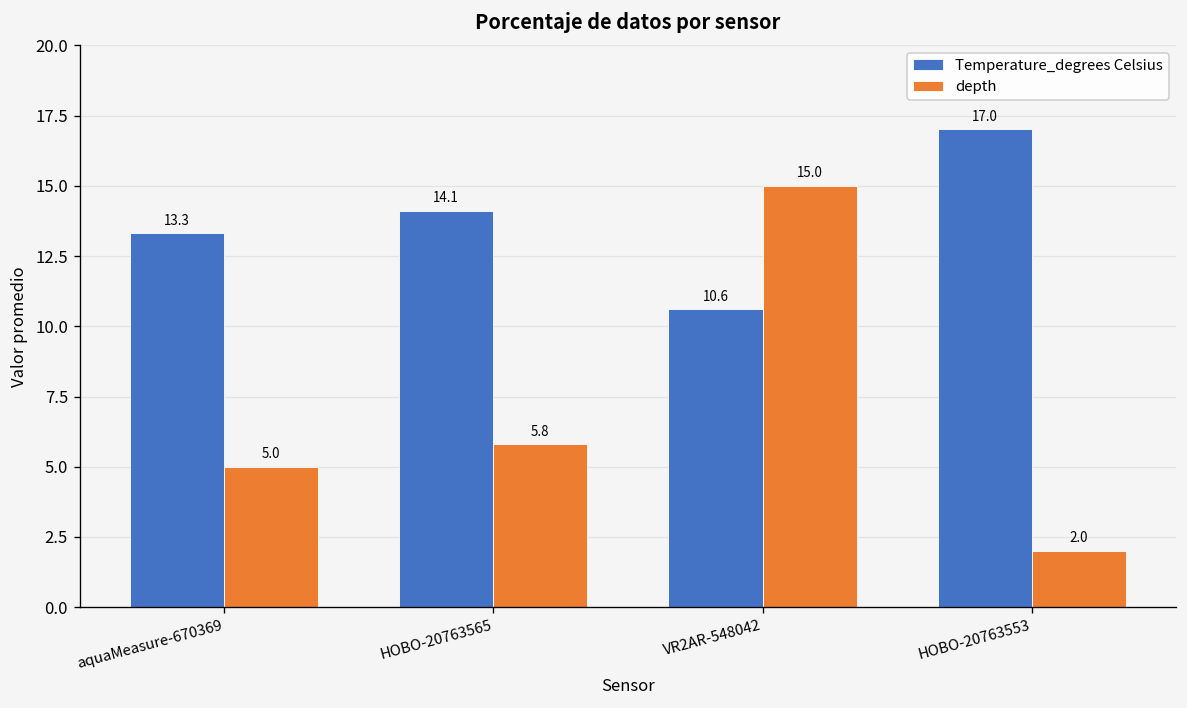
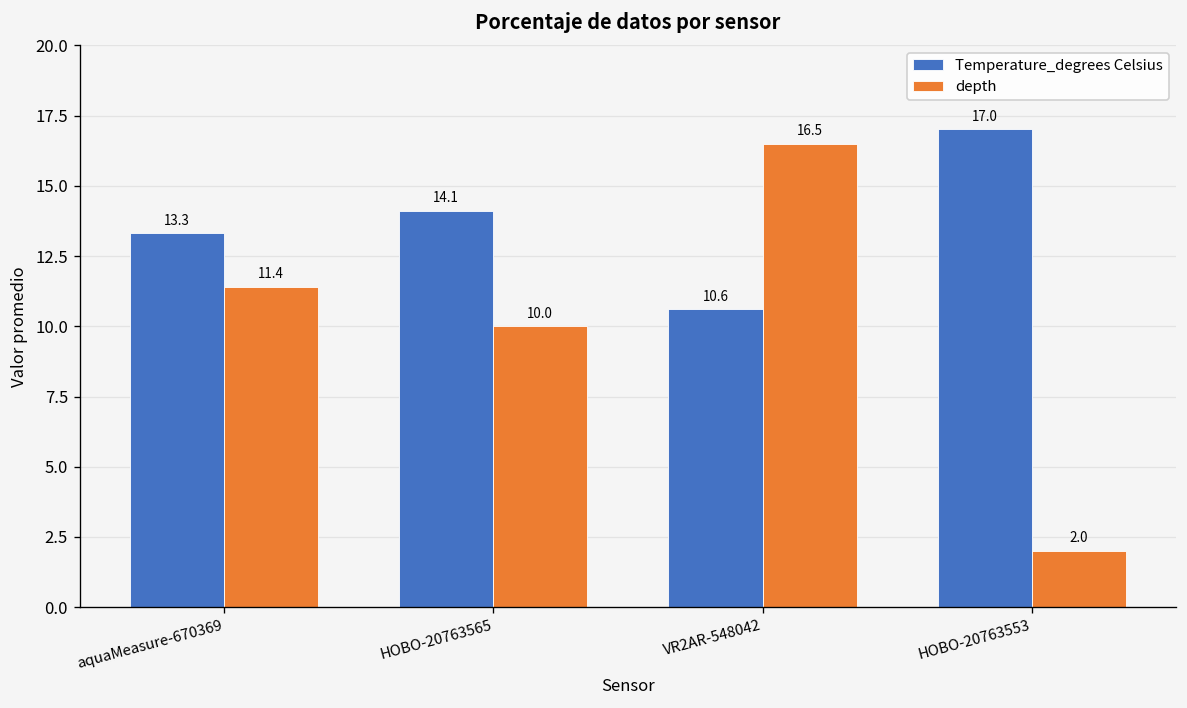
  {
    "Temperature_degrees Celsius": {
      "aquaMeasure-670369": 13.3,
      "HOBO-20763565": 14.1,
      "VR2AR-548042": 10.6,
      "HOBO-20763553": 17.0
    },
    "depth": {
-     "aquaMeasure-670369": 5.0,
-     "HOBO-20763565": 5.8,
-     "VR2AR-548042": 15.0,
+     "aquaMeasure-670369": 11.4,
+     "HOBO-20763565": 10.0,
+     "VR2AR-548042": 16.5,
      "HOBO-20763553": 2.0
    }
  }
